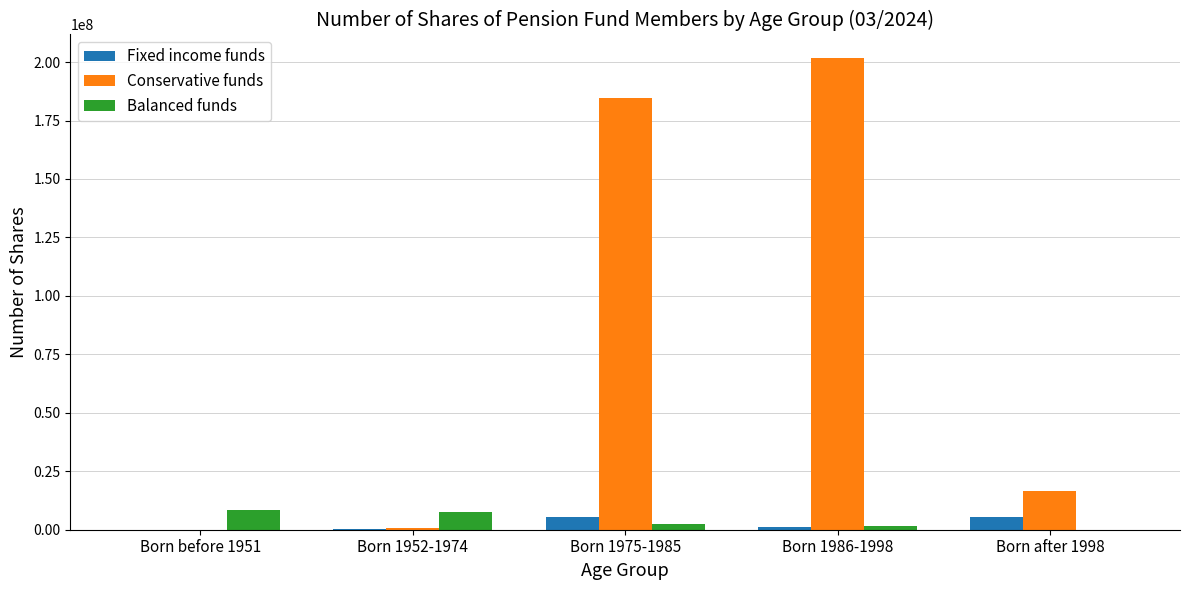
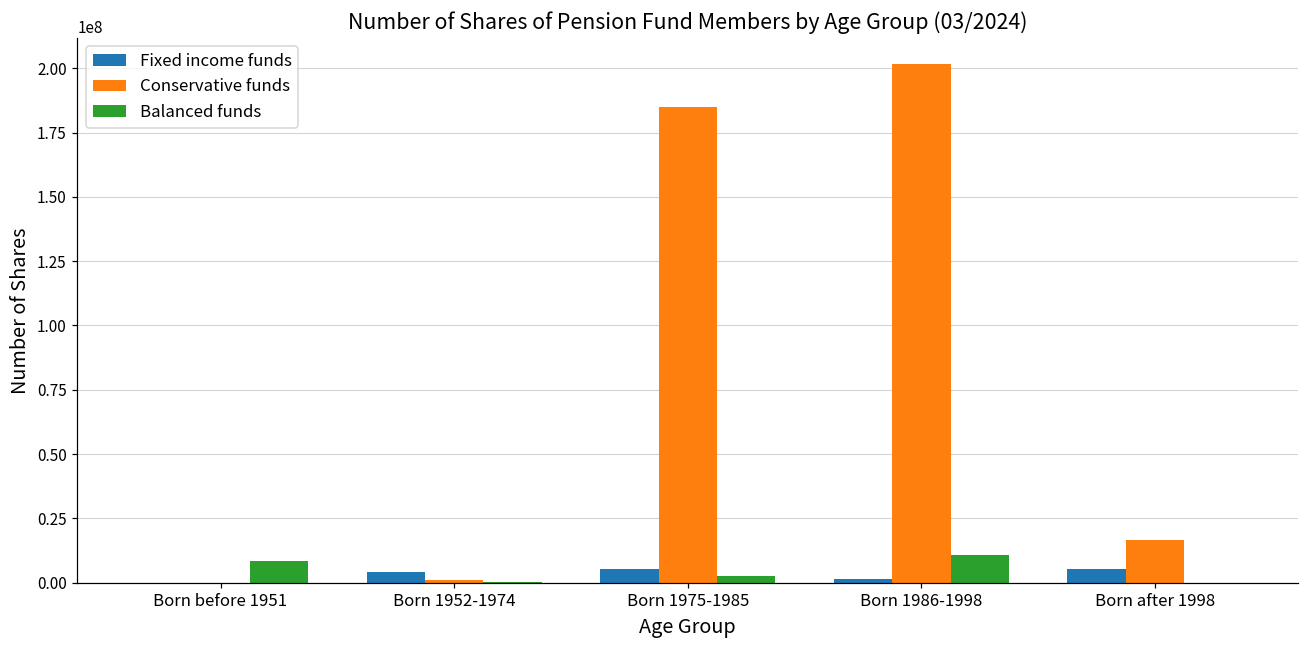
  {
    "Fixed income funds": {
      "Born before 1951": 0,
-     "Born 1952-1974": 0,
+     "Born 1952-1974": 4000000,
      "Born 1975-1985": 5000000,
      "Born 1986-1998": 1000000,
      "Born after 1998": 5000000
    },
    "Conservative funds": {
      "Born 1975-1985": 185000000,
      "Born 1986-1998": 202000000,
      "Born after 1998": 17000000
    },
    "Balanced funds": {
      "Born before 1951": 9000000,
-     "Born 1952-1974": 8000000,
+     "Born 1952-1974": 0,
      "Born 1975-1985": 3000000,
-     "Born 1986-1998": 2000000
+     "Born 1986-1998": 11000000
    }
  }
